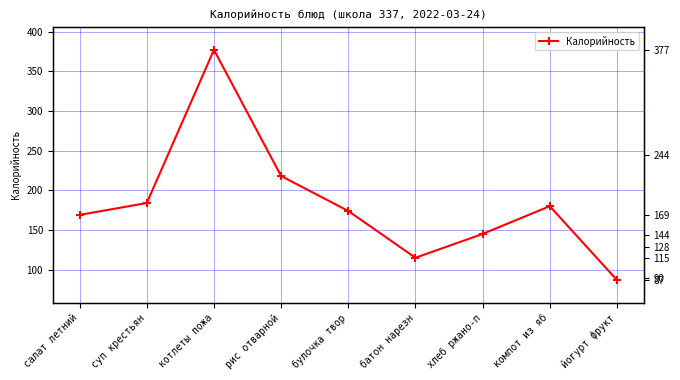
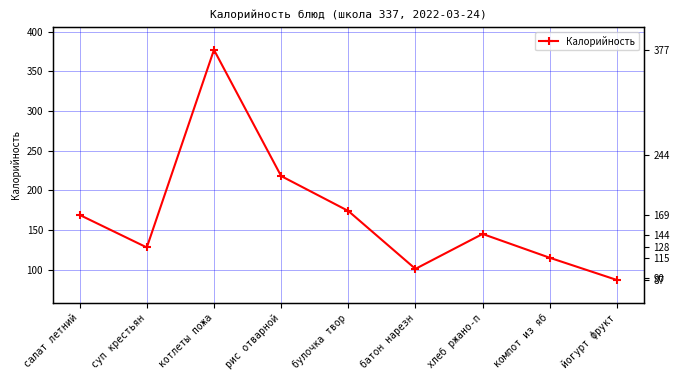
  {
    "салат летний": 170,
-   "суп крестьян": 180,
+   "суп крестьян": 130,
    "котлеты пожа": 380,
    "рис отварной": 220,
    "булочка твор": 170,
-   "батон нарезн": 120,
+   "батон нарезн": 100,
    "хлеб ржано-п": 150,
-   "компот из яб": 180,
+   "компот из яб": 120,
    "йогурт фрукт": 90
  }
